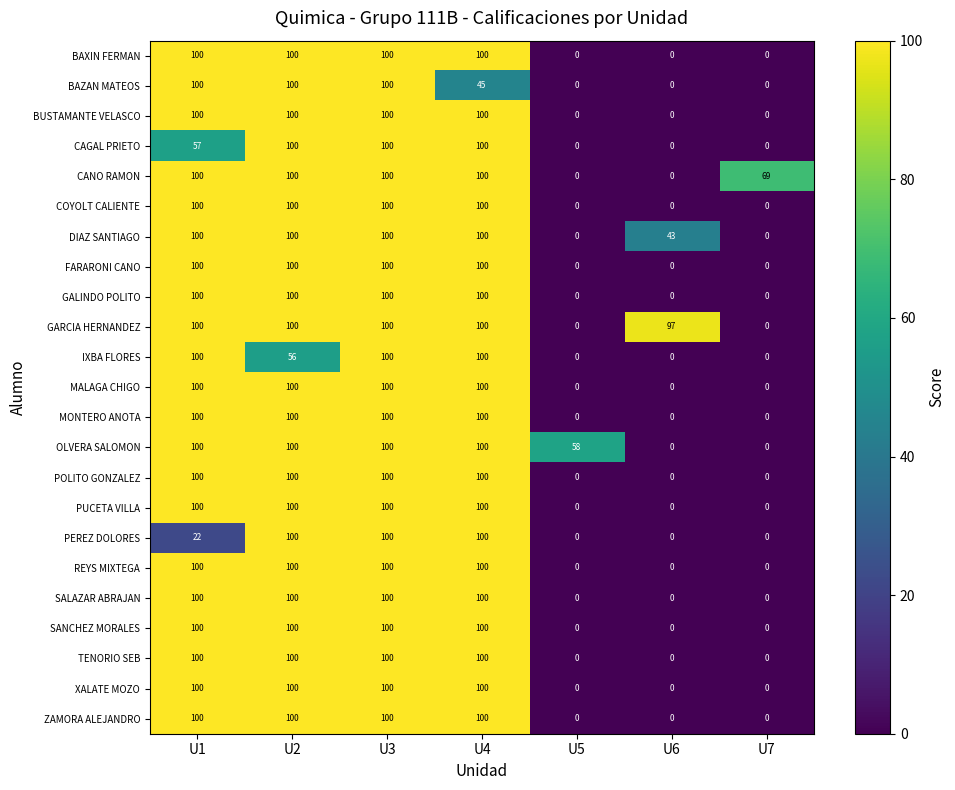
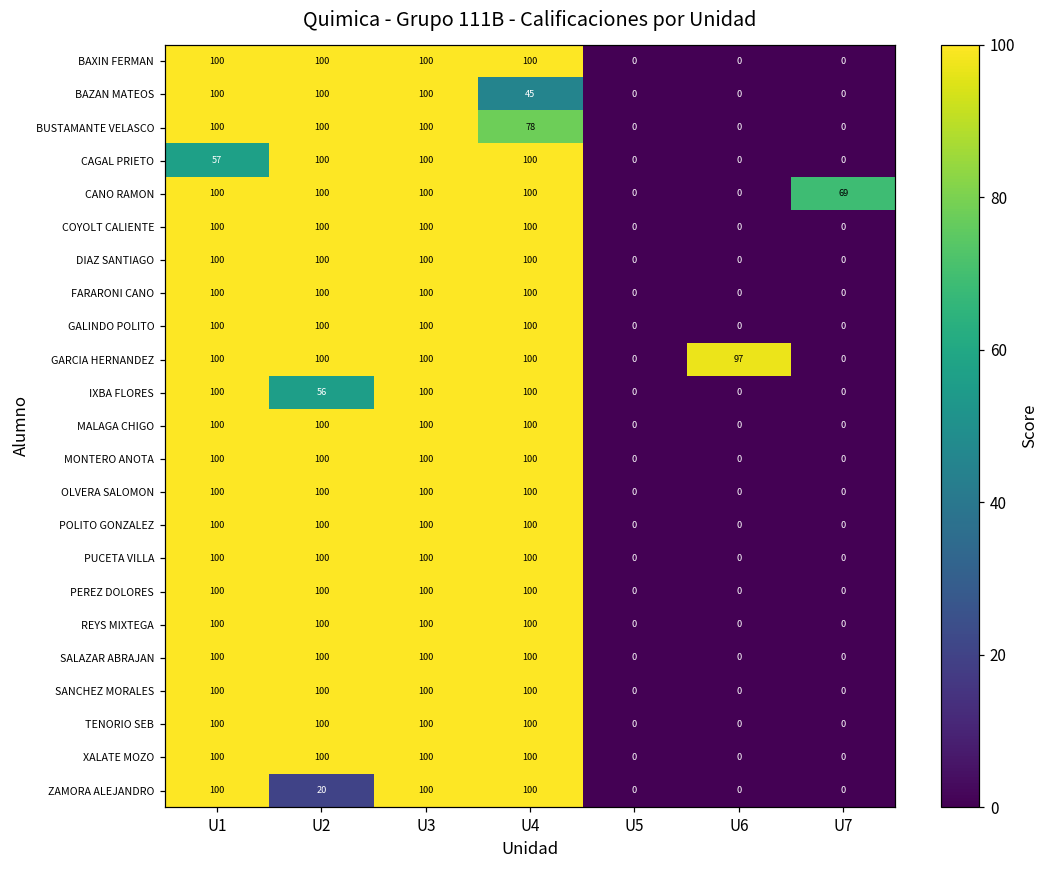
  {
    "BAXIN FERMAN": {
      "U1": 100,
      "U2": 100,
      "U3": 100,
      "U4": 100,
      "U5": 0,
      "U6": 0,
      "U7": 0
    },
    "BAZAN MATEOS": {
      "U1": 100,
      "U2": 100,
      "U3": 100,
      "U4": 45,
      "U5": 0,
      "U6": 0,
      "U7": 0
    },
    "BUSTAMANTE VELASCO": {
      "U1": 100,
      "U2": 100,
      "U3": 100,
-     "U4": 100,
+     "U4": 78,
      "U5": 0,
      "U6": 0,
      "U7": 0
    },
    "CAGAL PRIETO": {
      "U1": 57,
      "U2": 100,
      "U3": 100,
      "U4": 100,
      "U5": 0,
      "U6": 0,
      "U7": 0
    },
    "CANO RAMON": {
      "U1": 100,
      "U2": 100,
      "U3": 100,
      "U4": 100,
      "U5": 0,
      "U6": 0,
      "U7": 69
    },
    "COYOLT CALIENTE": {
      "U1": 100,
      "U2": 100,
      "U3": 100,
      "U4": 100,
      "U5": 0,
      "U6": 0,
      "U7": 0
    },
    "DIAZ SANTIAGO": {
      "U1": 100,
      "U2": 100,
      "U3": 100,
      "U4": 100,
      "U5": 0,
-     "U6": 43,
+     "U6": 0,
      "U7": 0
    },
    "FARARONI CANO": {
      "U1": 100,
      "U2": 100,
      "U3": 100,
      "U4": 100,
      "U5": 0,
      "U6": 0,
      "U7": 0
    },
    "GALINDO POLITO": {
      "U1": 100,
      "U2": 100,
      "U3": 100,
      "U4": 100,
      "U5": 0,
      "U6": 0,
      "U7": 0
    },
    "GARCIA HERNANDEZ": {
      "U1": 100,
      "U2": 100,
      "U3": 100,
      "U4": 100,
      "U5": 0,
      "U6": 97,
      "U7": 0
    },
    "IXBA FLORES": {
      "U1": 100,
      "U2": 56,
      "U3": 100,
      "U4": 100,
      "U5": 0,
      "U6": 0,
      "U7": 0
    },
    "MALAGA CHIGO": {
      "U1": 100,
      "U2": 100,
      "U3": 100,
      "U4": 100,
      "U5": 0,
      "U6": 0,
      "U7": 0
    },
    "MONTERO ANOTA": {
      "U1": 100,
      "U2": 100,
      "U3": 100,
      "U4": 100,
      "U5": 0,
      "U6": 0,
      "U7": 0
    },
    "OLVERA SALOMON": {
      "U1": 100,
      "U2": 100,
      "U3": 100,
      "U4": 100,
-     "U5": 58,
+     "U5": 0,
      "U6": 0,
      "U7": 0
    },
    "POLITO GONZALEZ": {
      "U1": 100,
      "U2": 100,
      "U3": 100,
      "U4": 100,
      "U5": 0,
      "U6": 0,
      "U7": 0
    },
    "PUCETA VILLA": {
      "U1": 100,
      "U2": 100,
      "U3": 100,
      "U4": 100,
      "U5": 0,
      "U6": 0,
      "U7": 0
    },
    "PEREZ DOLORES": {
-     "U1": 22,
+     "U1": 100,
      "U2": 100,
      "U3": 100,
      "U4": 100,
      "U5": 0,
      "U6": 0,
      "U7": 0
    },
    "REYS MIXTEGA": {
      "U1": 100,
      "U2": 100,
      "U3": 100,
      "U4": 100,
      "U5": 0,
      "U6": 0,
      "U7": 0
    },
    "SALAZAR ABRAJAN": {
      "U1": 100,
      "U2": 100,
      "U3": 100,
      "U4": 100,
      "U5": 0,
      "U6": 0,
      "U7": 0
    },
    "SANCHEZ MORALES": {
      "U1": 100,
      "U2": 100,
      "U3": 100,
      "U4": 100,
      "U5": 0,
      "U6": 0,
      "U7": 0
    },
    "TENORIO SEB": {
      "U1": 100,
      "U2": 100,
      "U3": 100,
      "U4": 100,
      "U5": 0,
      "U6": 0,
      "U7": 0
    },
    "XALATE MOZO": {
      "U1": 100,
      "U2": 100,
      "U3": 100,
      "U4": 100,
      "U5": 0,
      "U6": 0,
      "U7": 0
    },
    "ZAMORA ALEJANDRO": {
      "U1": 100,
-     "U2": 100,
+     "U2": 20,
      "U3": 100,
      "U4": 100,
      "U5": 0,
      "U6": 0,
      "U7": 0
    }
  }
